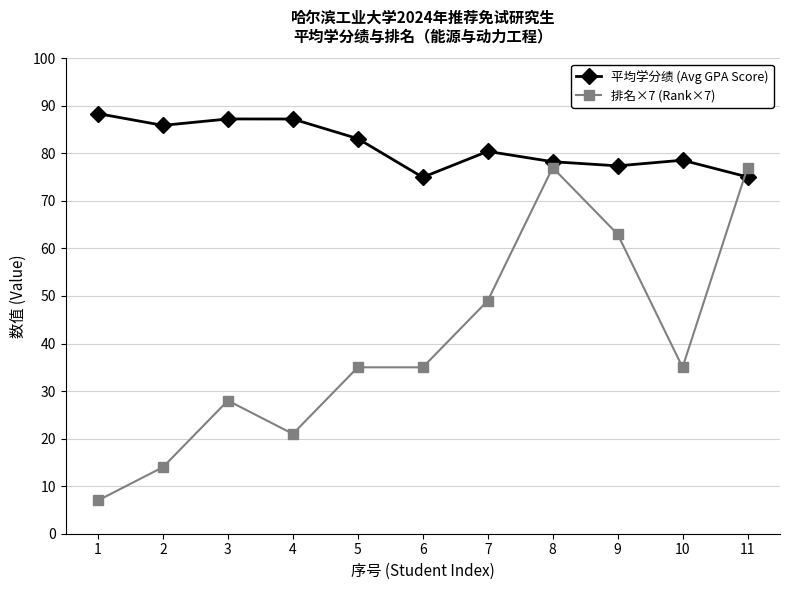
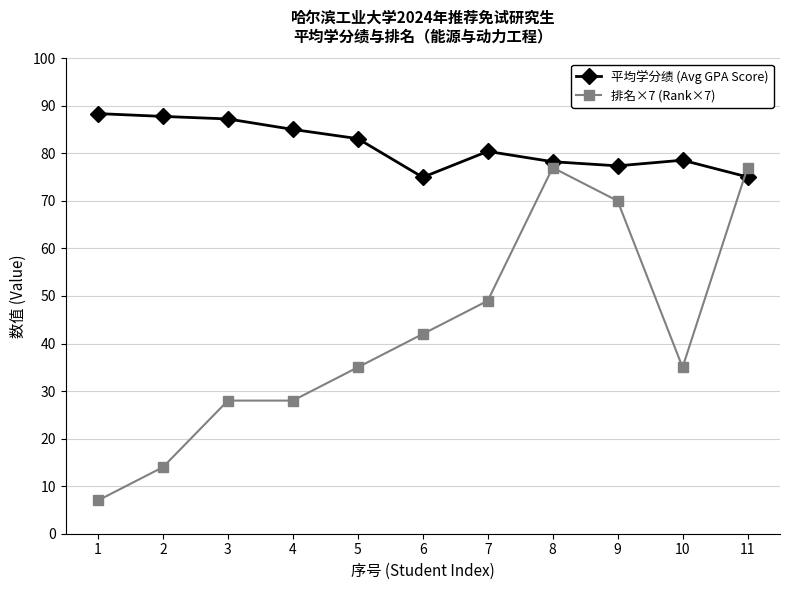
  {
    "平均学分绩 (Avg GPA Score)": {
      "1": 88,
-     "2": 86,
+     "2": 88,
      "3": 87,
-     "4": 87,
+     "4": 85,
      "5": 83,
      "6": 75,
      "7": 80,
      "8": 78,
      "9": 77,
      "10": 79,
      "11": 75
    },
    "排名×7 (Rank×7)": {
      "1": 7,
      "2": 14,
      "3": 28,
-     "4": 21,
+     "4": 28,
      "5": 35,
-     "6": 35,
+     "6": 42,
      "7": 49,
      "8": 77,
-     "9": 63,
+     "9": 70,
      "10": 35,
      "11": 77
    }
  }
